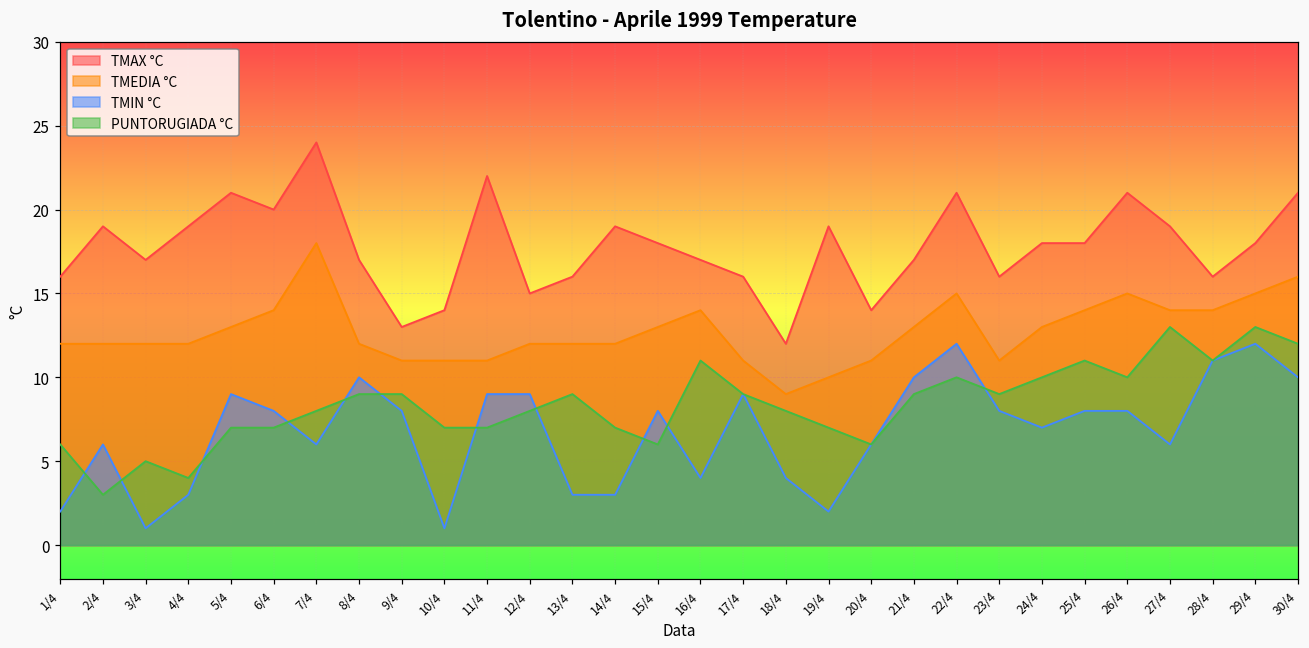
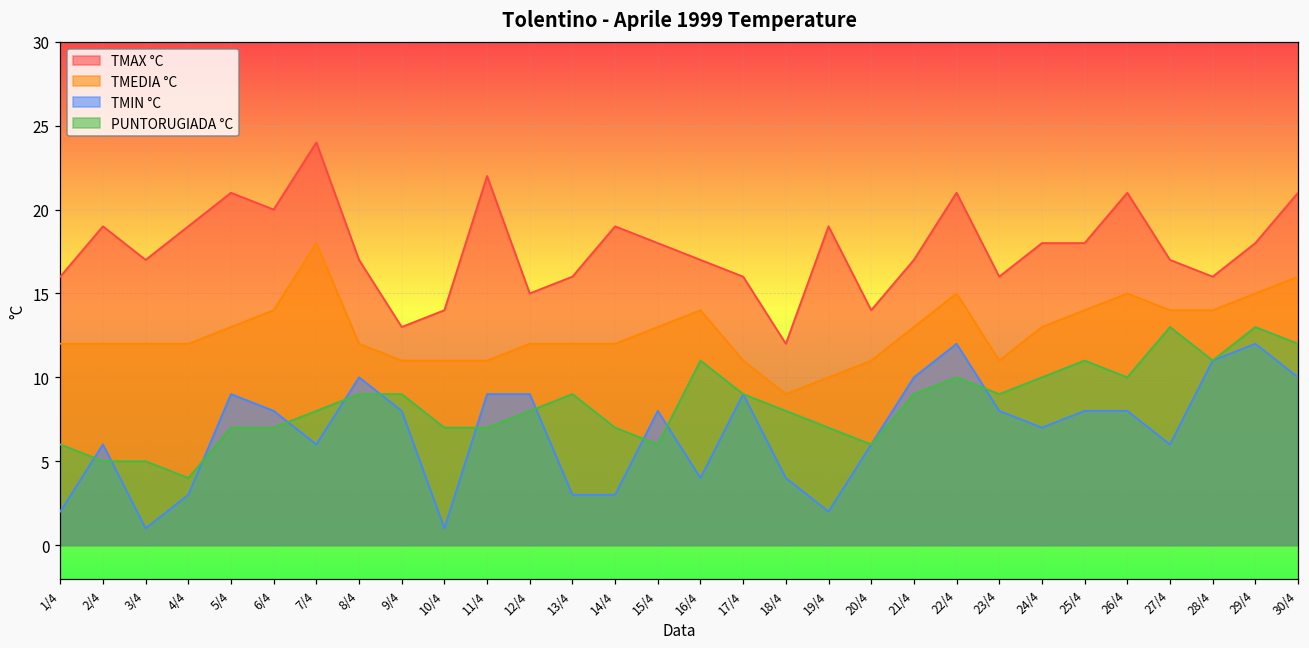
  {
    "TMAX °C": {
      "1/4": 16,
      "2/4": 19,
      "3/4": 17,
      "4/4": 19,
      "5/4": 21,
      "6/4": 20,
      "7/4": 24,
      "8/4": 17,
      "9/4": 13,
      "10/4": 14,
      "11/4": 22,
      "12/4": 15,
      "13/4": 16,
      "14/4": 19,
      "15/4": 18,
      "16/4": 17,
      "17/4": 16,
      "18/4": 12,
      "19/4": 19,
      "20/4": 14,
      "21/4": 17,
      "22/4": 21,
      "23/4": 16,
      "24/4": 18,
      "25/4": 18,
      "26/4": 21,
-     "27/4": 19,
+     "27/4": 17,
      "28/4": 16,
      "29/4": 18,
      "30/4": 21
    },
    "TMEDIA °C": {
      "1/4": 12,
      "2/4": 12,
      "3/4": 12,
      "4/4": 12,
      "5/4": 13,
      "6/4": 14,
      "7/4": 18,
      "8/4": 12,
      "9/4": 11,
      "10/4": 11,
      "11/4": 11,
      "12/4": 12,
      "13/4": 12,
      "14/4": 12,
      "15/4": 13,
      "16/4": 14,
      "17/4": 11,
      "18/4": 9,
      "19/4": 10,
      "20/4": 11,
      "21/4": 13,
      "22/4": 15,
      "23/4": 11,
      "24/4": 13,
      "25/4": 14,
      "26/4": 15,
      "27/4": 14,
      "28/4": 14,
      "29/4": 15,
      "30/4": 16
    },
    "TMIN °C": {
      "1/4": 2,
      "2/4": 6,
      "3/4": 1,
      "4/4": 3,
      "5/4": 9,
      "6/4": 8,
      "7/4": 6,
      "8/4": 10,
      "9/4": 8,
      "10/4": 1,
      "11/4": 9,
      "12/4": 9,
      "13/4": 3,
      "14/4": 3,
      "15/4": 8,
      "16/4": 4,
      "18/4": 4,
      "19/4": 2,
      "21/4": 10,
      "22/4": 12,
      "23/4": 8,
      "24/4": 7,
      "25/4": 8,
      "26/4": 8,
      "27/4": 6,
      "29/4": 12,
      "30/4": 10
    },
    "PUNTORUGIADA °C": {
      "1/4": 6,
-     "2/4": 3,
+     "2/4": 5,
      "3/4": 5,
      "4/4": 4,
      "5/4": 7,
      "6/4": 7,
      "7/4": 8,
      "8/4": 9,
      "9/4": 9,
      "10/4": 7,
      "11/4": 7,
      "12/4": 8,
      "13/4": 9,
      "14/4": 7,
      "15/4": 6,
      "16/4": 11,
      "18/4": 8,
      "19/4": 7,
      "21/4": 9,
      "22/4": 10,
      "23/4": 9,
      "24/4": 10,
      "25/4": 11,
      "26/4": 10,
      "27/4": 13,
      "29/4": 13,
      "30/4": 12
    }
  }
